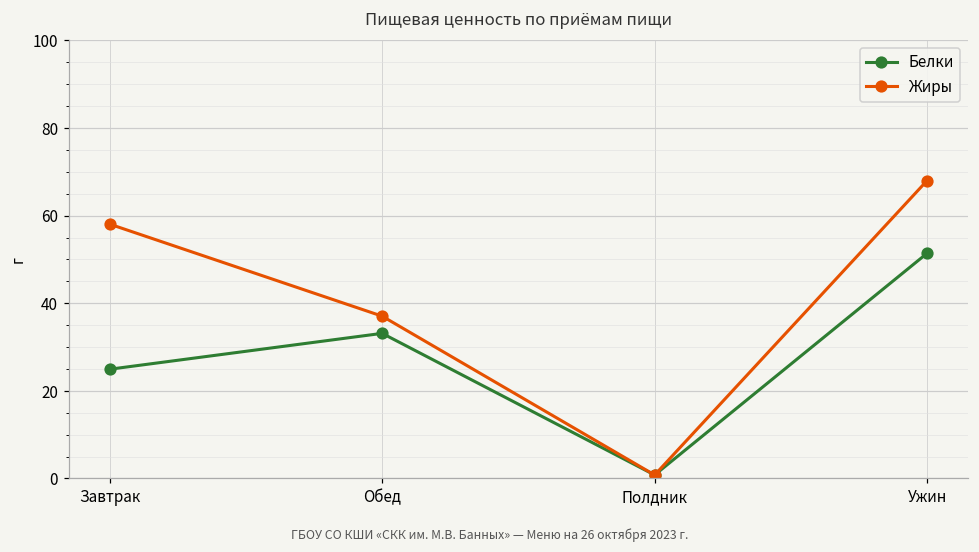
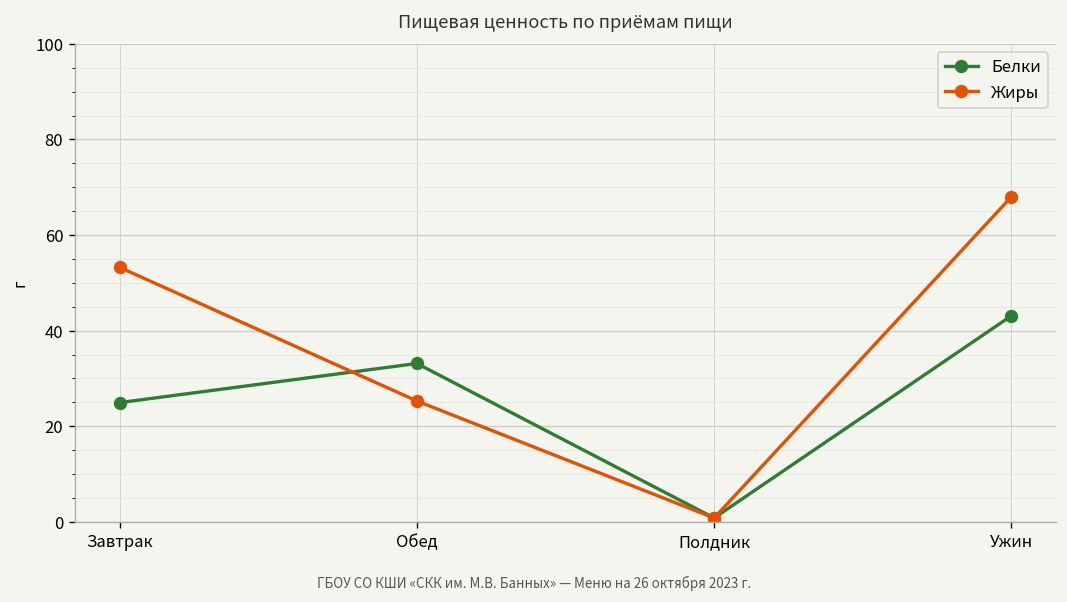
  {
    "Белки": {
      "Завтрак": 25,
      "Обед": 33,
-     "Ужин": 51
+     "Ужин": 43
    },
    "Жиры": {
-     "Завтрак": 58,
-     "Обед": 37,
+     "Завтрак": 53,
+     "Обед": 25,
      "Ужин": 68
    }
  }
